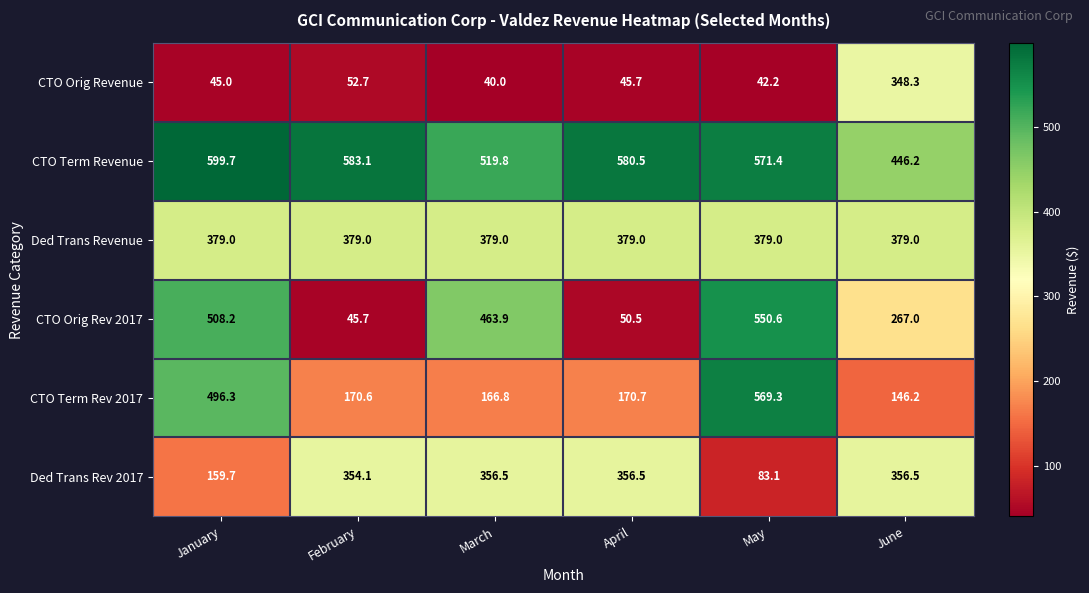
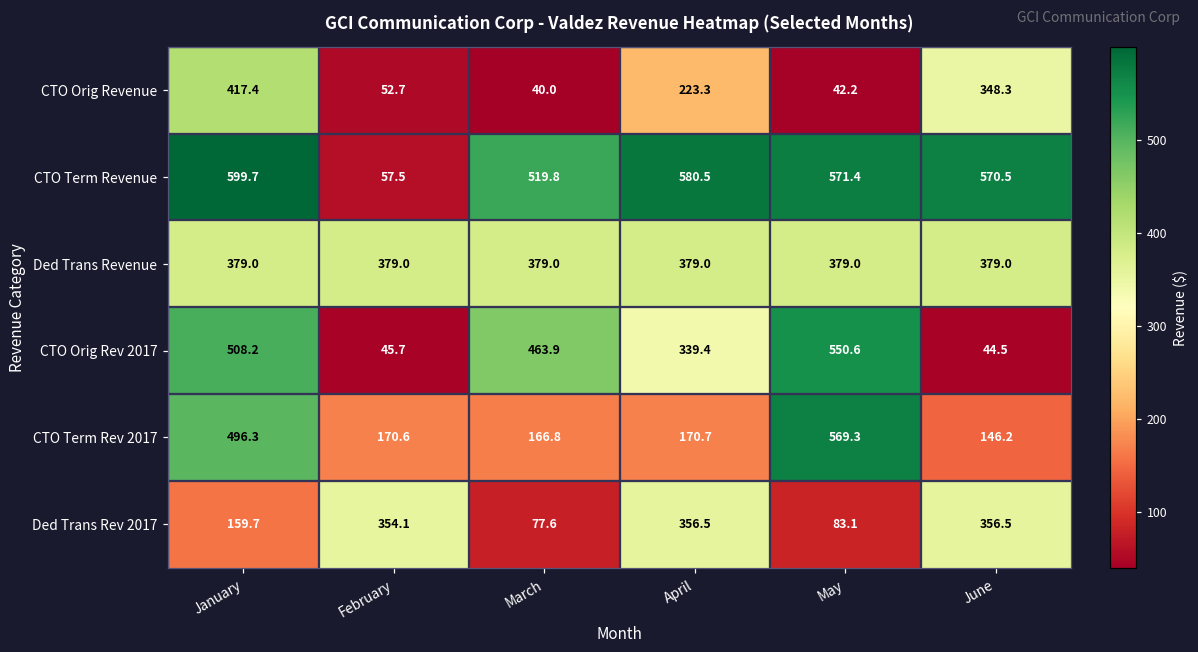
  {
    "CTO Orig Revenue": {
-     "January": 45.0,
+     "January": 417.4,
      "February": 52.7,
      "March": 40.0,
-     "April": 45.7,
+     "April": 223.3,
      "May": 42.2,
      "June": 348.3
    },
    "CTO Term Revenue": {
      "January": 599.7,
-     "February": 583.1,
+     "February": 57.5,
      "March": 519.8,
      "April": 580.5,
      "May": 571.4,
-     "June": 446.2
+     "June": 570.5
    },
    "Ded Trans Revenue": {
      "January": 379.0,
      "February": 379.0,
      "March": 379.0,
      "April": 379.0,
      "May": 379.0,
      "June": 379.0
    },
    "CTO Orig Rev 2017": {
      "January": 508.2,
      "February": 45.7,
      "March": 463.9,
-     "April": 50.5,
+     "April": 339.4,
      "May": 550.6,
-     "June": 267.0
+     "June": 44.5
    },
    "CTO Term Rev 2017": {
      "January": 496.3,
      "February": 170.6,
      "March": 166.8,
      "April": 170.7,
      "May": 569.3,
      "June": 146.2
    },
    "Ded Trans Rev 2017": {
      "January": 159.7,
      "February": 354.1,
-     "March": 356.5,
+     "March": 77.6,
      "April": 356.5,
      "May": 83.1,
      "June": 356.5
    }
  }
